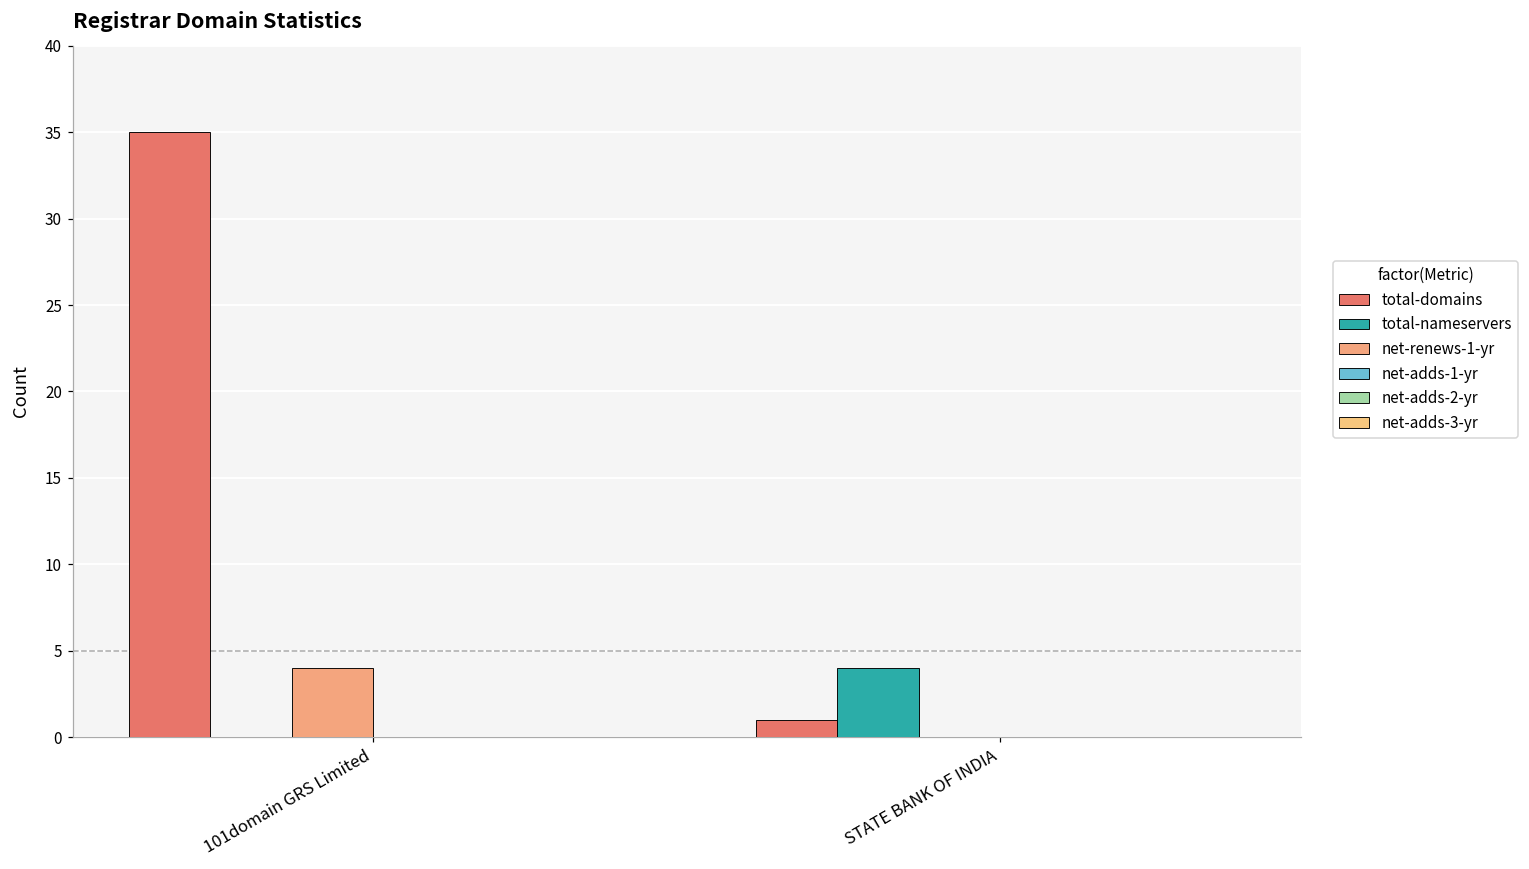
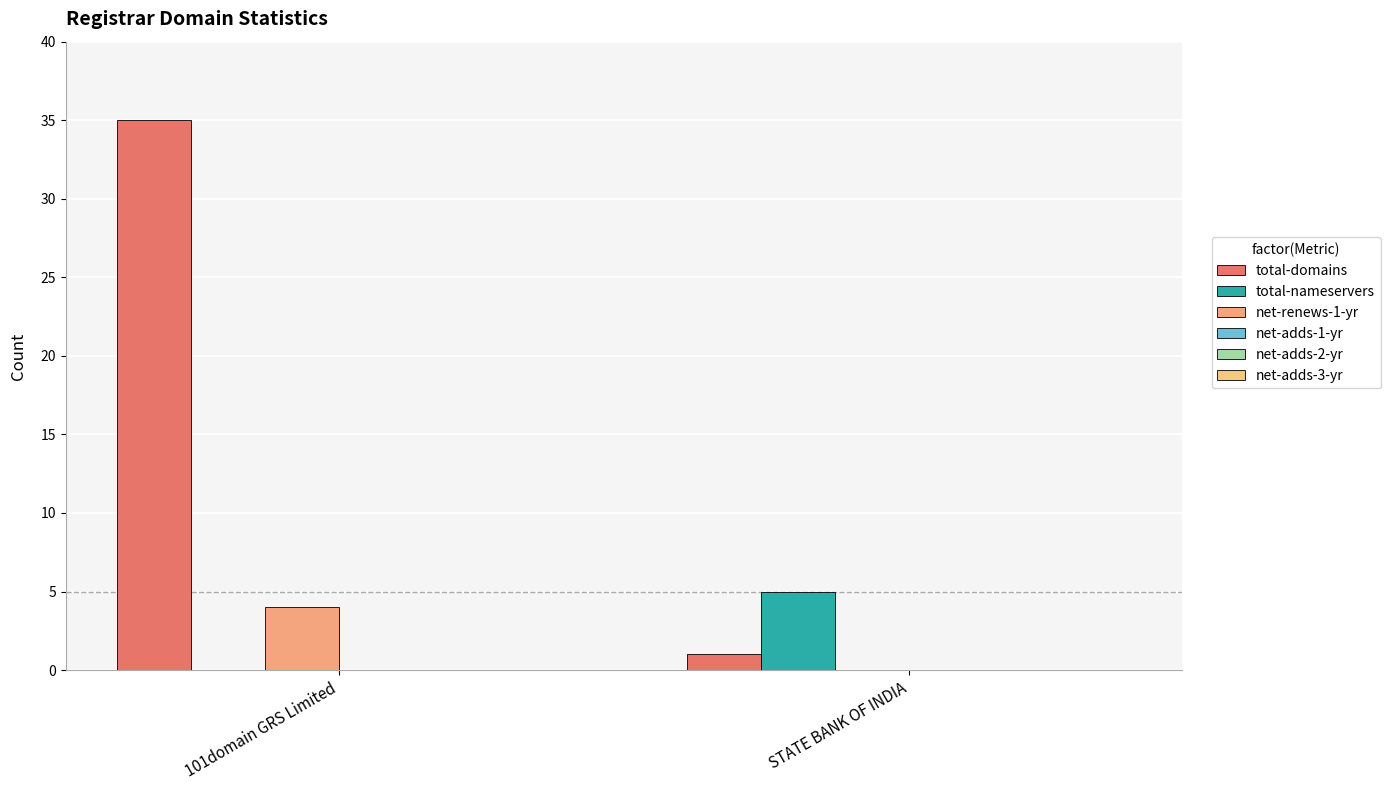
  {
    "total-nameservers": {
      "101domain GRS Limited": 0,
-     "STATE BANK OF INDIA": 4
+     "STATE BANK OF INDIA": 5
    },
    "net-adds-1-yr": {
      "101domain GRS Limited": 0,
      "STATE BANK OF INDIA": 0
    },
    "net-adds-2-yr": {
      "101domain GRS Limited": 0,
      "STATE BANK OF INDIA": 0
    }
  }
